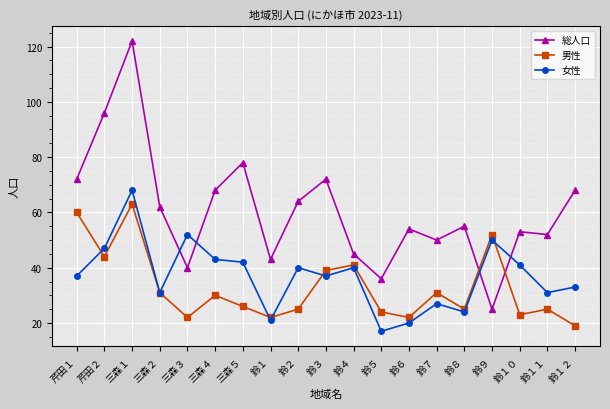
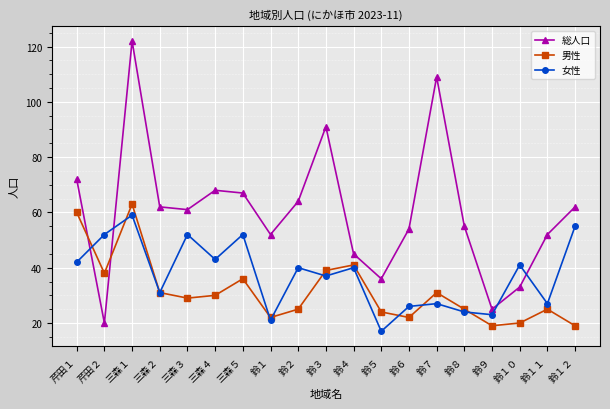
  {
    "総人口": {
      "芹田１": 72,
-     "芹田２": 96,
+     "芹田２": 20,
      "三森１": 122,
      "三森２": 62,
-     "三森３": 40,
+     "三森３": 61,
      "三森４": 68,
-     "三森５": 78,
-     "鈴１": 43,
+     "三森５": 67,
+     "鈴１": 52,
      "鈴２": 64,
-     "鈴３": 72,
+     "鈴３": 91,
      "鈴４": 45,
      "鈴５": 36,
      "鈴６": 54,
-     "鈴７": 50,
+     "鈴７": 109,
      "鈴８": 55,
      "鈴９": 25,
-     "鈴１０": 53,
+     "鈴１０": 33,
      "鈴１１": 52,
-     "鈴１２": 68
+     "鈴１２": 62
    },
    "男性": {
      "芹田１": 60,
-     "芹田２": 44,
+     "芹田２": 38,
      "三森１": 63,
-     "三森３": 22,
+     "三森３": 29,
      "三森４": 30,
-     "三森５": 26,
+     "三森５": 36,
      "鈴１": 22,
      "鈴２": 25,
      "鈴３": 39,
      "鈴４": 41,
      "鈴５": 24,
      "鈴６": 22,
      "鈴７": 31,
      "鈴８": 25,
-     "鈴９": 52,
-     "鈴１０": 23,
+     "鈴９": 19,
+     "鈴１０": 20,
      "鈴１１": 25,
      "鈴１２": 19
    },
    "女性": {
-     "芹田１": 37,
-     "芹田２": 47,
-     "三森１": 68,
+     "芹田１": 42,
+     "芹田２": 52,
+     "三森１": 59,
      "三森３": 52,
      "三森４": 43,
-     "三森５": 42,
+     "三森５": 52,
      "鈴１": 21,
      "鈴２": 40,
      "鈴３": 37,
      "鈴４": 40,
      "鈴５": 17,
-     "鈴６": 20,
+     "鈴６": 26,
      "鈴７": 27,
      "鈴８": 24,
-     "鈴９": 50,
+     "鈴９": 23,
      "鈴１０": 41,
-     "鈴１１": 31,
-     "鈴１２": 33
+     "鈴１１": 27,
+     "鈴１２": 55
    }
  }
